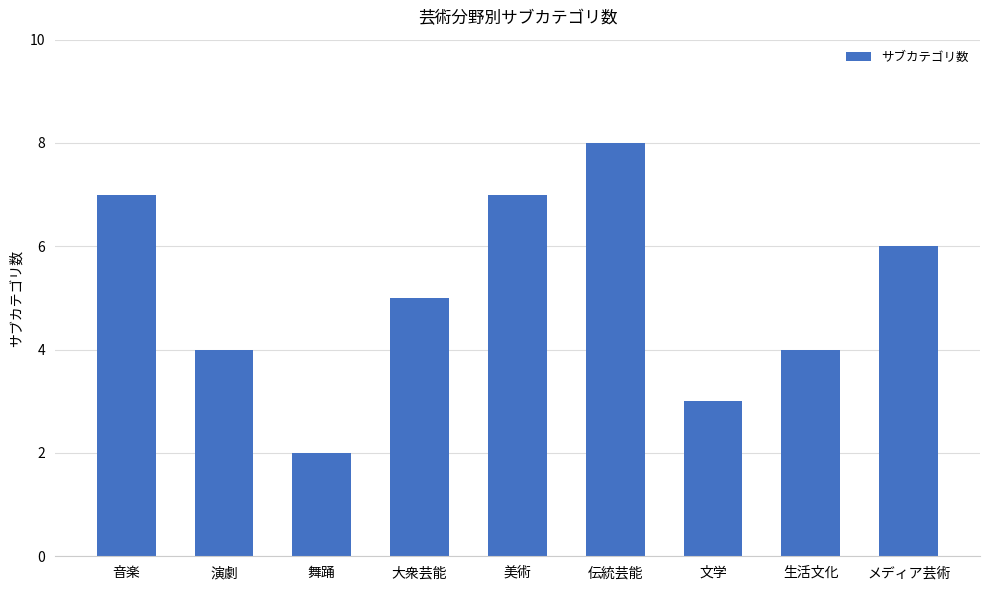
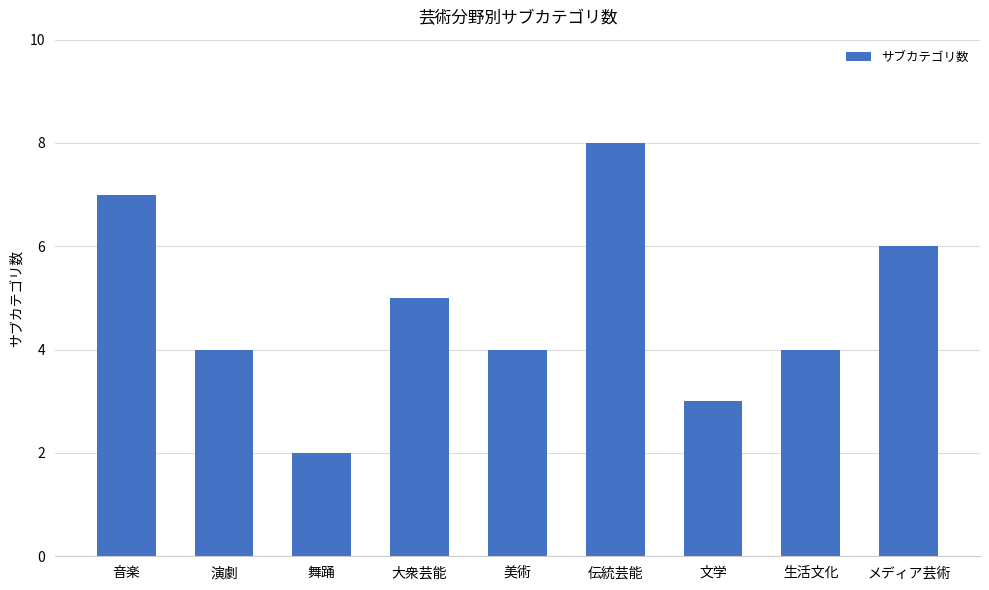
  {
    "音楽": 7,
    "演劇": 4,
    "舞踊": 2,
    "大衆芸能": 5,
-   "美術": 7,
+   "美術": 4,
    "伝統芸能": 8,
    "文学": 3,
    "生活文化": 4,
    "メディア芸術": 6
  }
